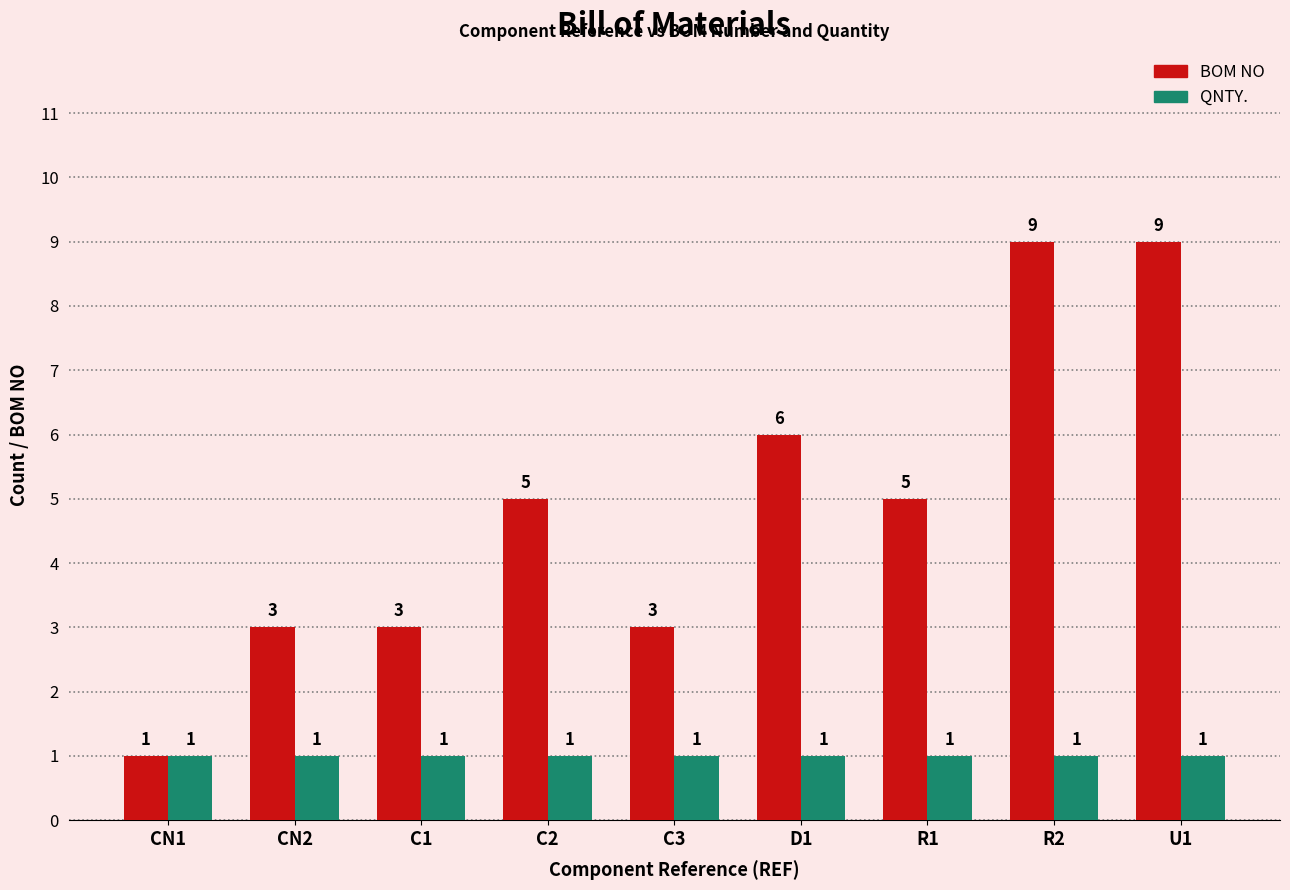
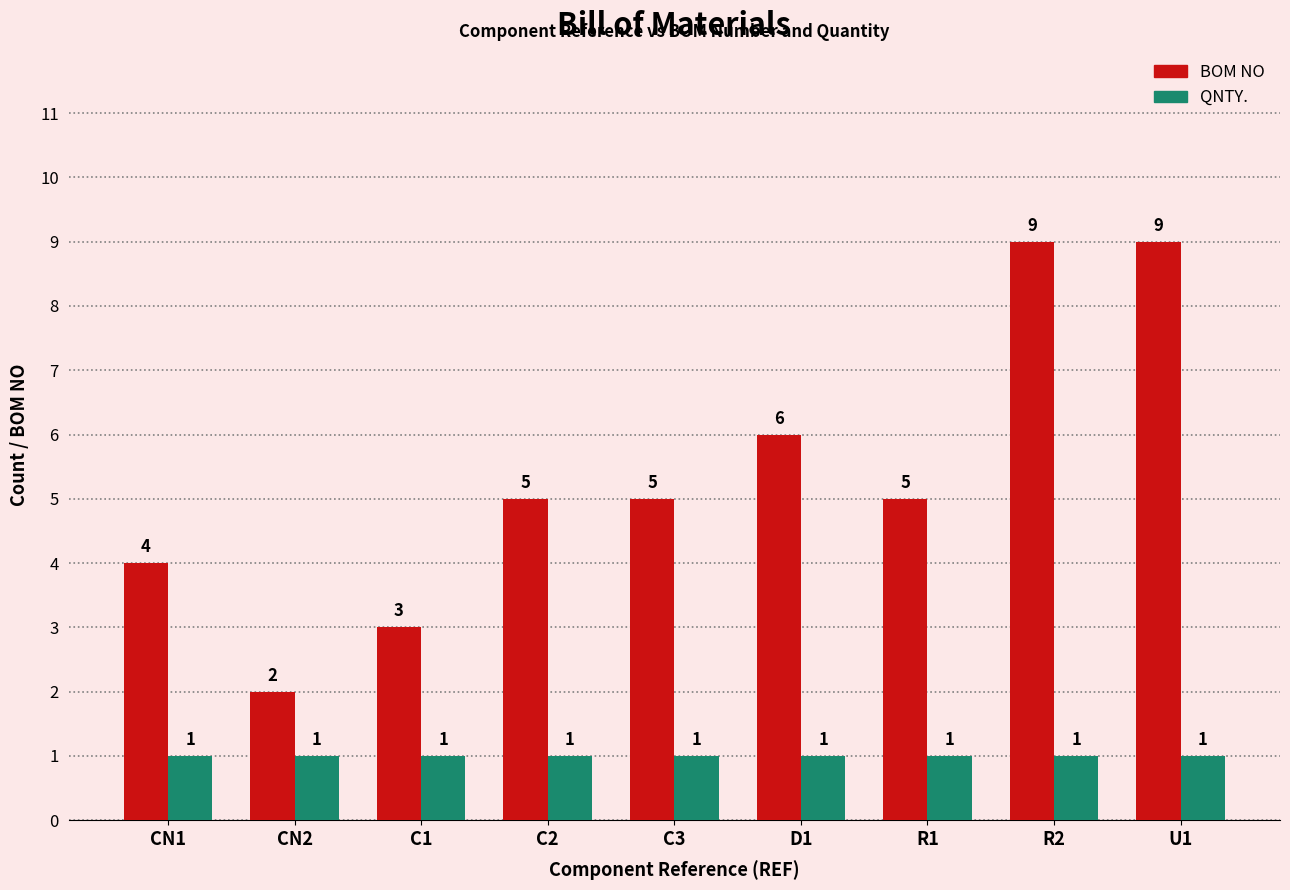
  {
    "BOM NO": {
-     "CN1": 1,
-     "CN2": 3,
+     "CN1": 4,
+     "CN2": 2,
      "C1": 3,
      "C2": 5,
-     "C3": 3,
+     "C3": 5,
      "D1": 6,
      "R1": 5,
      "R2": 9,
      "U1": 9
    },
    "QNTY.": {
      "CN1": 1,
      "CN2": 1,
      "C1": 1,
      "C2": 1,
      "C3": 1,
      "D1": 1,
      "R1": 1,
      "R2": 1,
      "U1": 1
    }
  }
